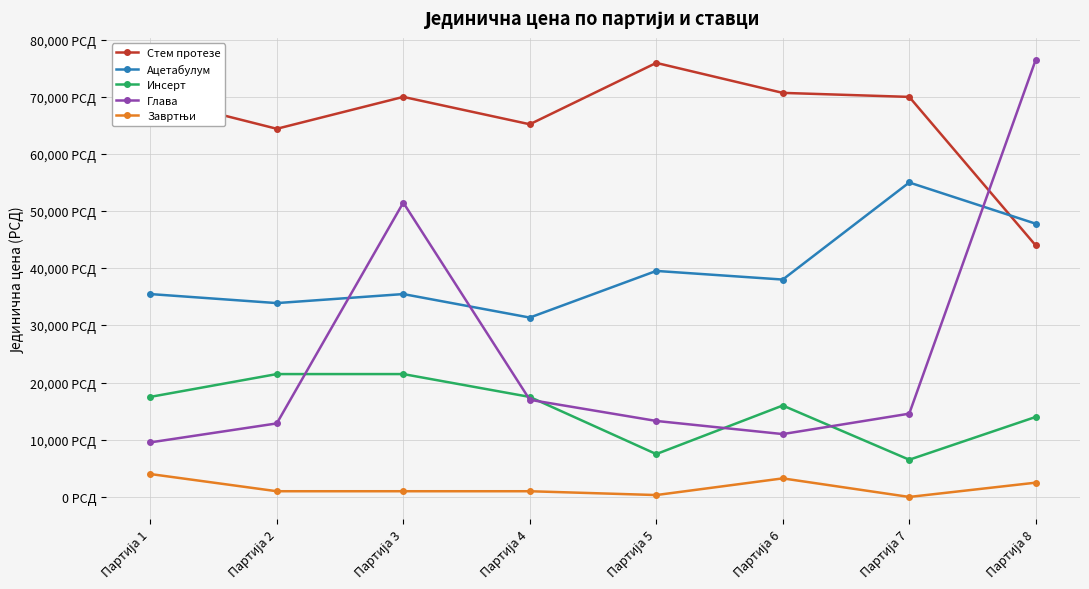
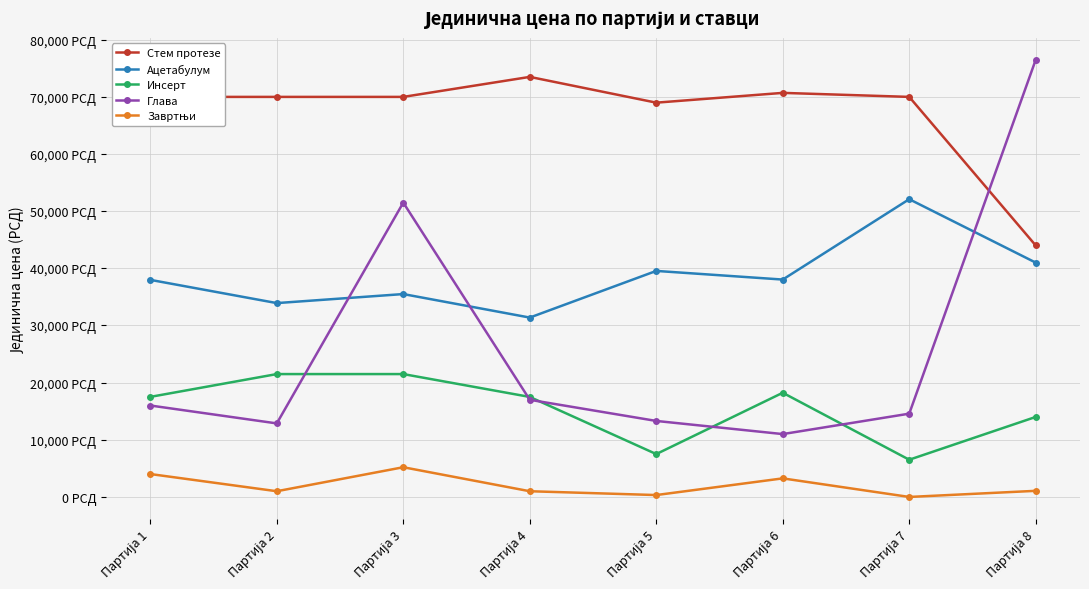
  {
    "Стем протезе": {
-     "Партија 2": "64,000 РСД",
+     "Партија 2": "70,000 РСД",
      "Партија 3": "70,000 РСД",
-     "Партија 4": "65,000 РСД",
-     "Партија 5": "76,000 РСД",
+     "Партија 4": "74,000 РСД",
+     "Партија 5": "69,000 РСД",
      "Партија 6": "71,000 РСД",
      "Партија 7": "70,000 РСД",
      "Партија 8": "44,000 РСД"
    },
    "Ацетабулум": {
-     "Партија 1": "36,000 РСД",
+     "Партија 1": "38,000 РСД",
      "Партија 2": "34,000 РСД",
      "Партија 3": "36,000 РСД",
      "Партија 4": "31,000 РСД",
      "Партија 5": "40,000 РСД",
      "Партија 6": "38,000 РСД",
-     "Партија 7": "55,000 РСД",
-     "Партија 8": "48,000 РСД"
+     "Партија 7": "52,000 РСД",
+     "Партија 8": "41,000 РСД"
    },
    "Инсерт": {
      "Партија 1": "18,000 РСД",
      "Партија 2": "22,000 РСД",
      "Партија 3": "22,000 РСД",
      "Партија 4": "18,000 РСД",
      "Партија 5": "8,000 РСД",
-     "Партија 6": "16,000 РСД",
+     "Партија 6": "18,000 РСД",
      "Партија 7": "7,000 РСД",
      "Партија 8": "14,000 РСД"
    },
    "Глава": {
-     "Партија 1": "10,000 РСД",
+     "Партија 1": "16,000 РСД",
      "Партија 2": "13,000 РСД",
      "Партија 3": "52,000 РСД",
      "Партија 4": "17,000 РСД",
      "Партија 5": "13,000 РСД",
      "Партија 6": "11,000 РСД",
      "Партија 7": "15,000 РСД",
      "Партија 8": "77,000 РСД"
    },
    "Завртњи": {
      "Партија 1": "4,000 РСД",
      "Партија 2": "1,000 РСД",
-     "Партија 3": "1,000 РСД",
+     "Партија 3": "5,000 РСД",
      "Партија 4": "1,000 РСД",
      "Партија 5": "0 РСД",
      "Партија 6": "3,000 РСД",
      "Партија 7": "0 РСД",
-     "Партија 8": "3,000 РСД"
+     "Партија 8": "1,000 РСД"
    }
  }
